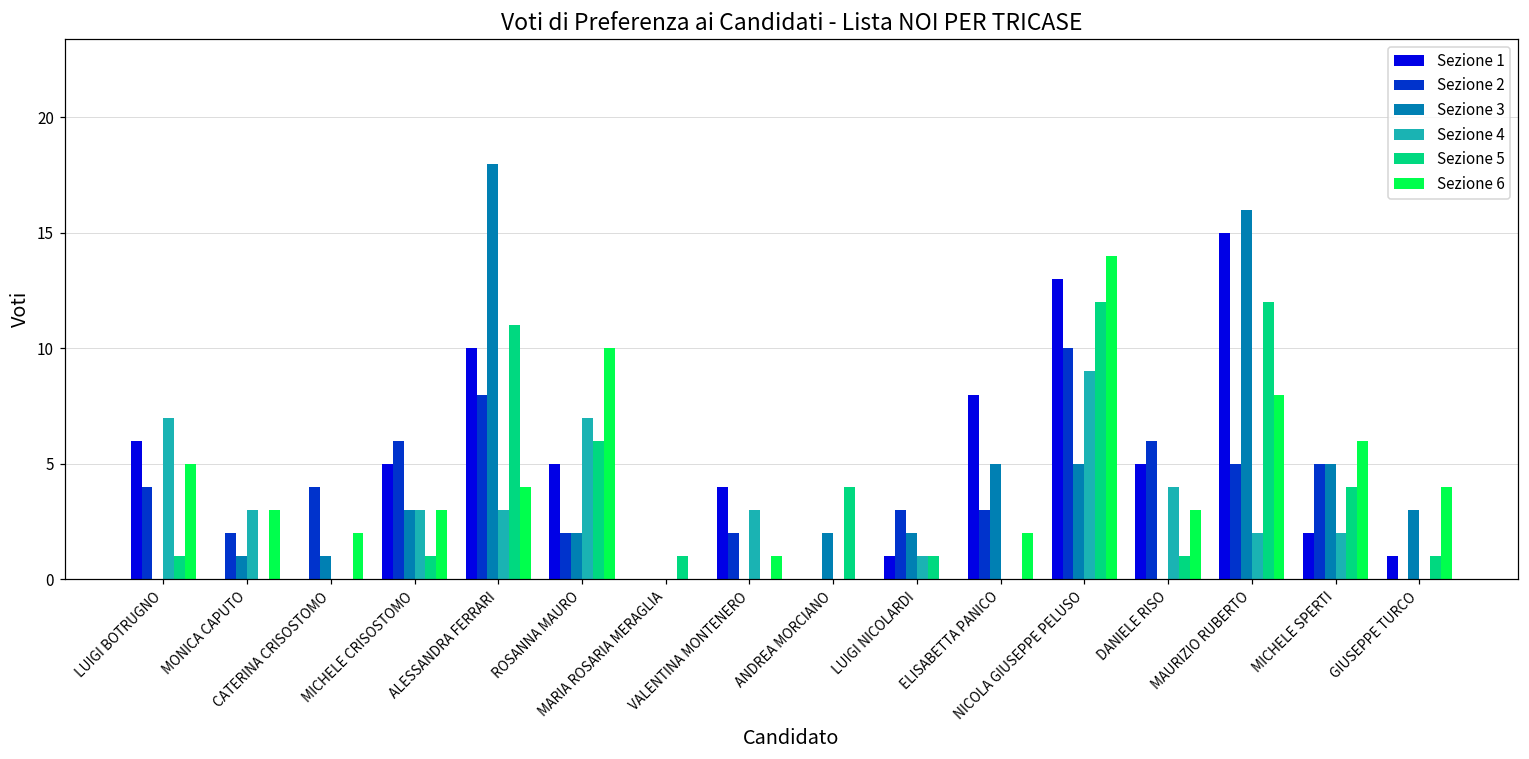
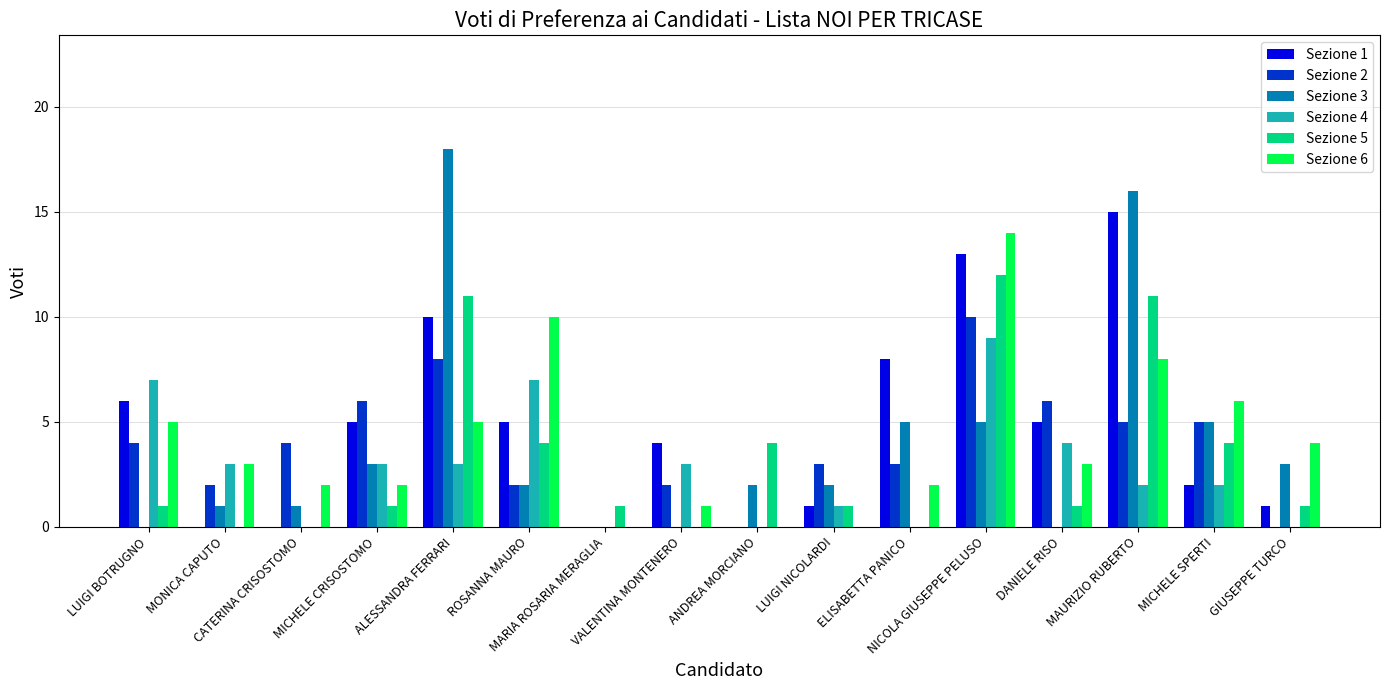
  {
    "Sezione 5": {
      "LUIGI BOTRUGNO": 1,
      "MONICA CAPUTO": 0,
      "CATERINA CRISOSTOMO": 0,
      "MICHELE CRISOSTOMO": 1,
      "ALESSANDRA FERRARI": 11,
-     "ROSANNA MAURO": 6,
+     "ROSANNA MAURO": 4,
      "MARIA ROSARIA MERAGLIA": 1,
      "VALENTINA MONTENERO": 0,
      "ANDREA MORCIANO": 4,
      "LUIGI NICOLARDI": 1,
      "ELISABETTA PANICO": 0,
      "NICOLA GIUSEPPE PELUSO": 12,
      "DANIELE RISO": 1,
-     "MAURIZIO RUBERTO": 12,
+     "MAURIZIO RUBERTO": 11,
      "MICHELE SPERTI": 4,
      "GIUSEPPE TURCO": 1
    },
    "Sezione 6": {
      "LUIGI BOTRUGNO": 5,
      "MONICA CAPUTO": 3,
      "CATERINA CRISOSTOMO": 2,
-     "MICHELE CRISOSTOMO": 3,
-     "ALESSANDRA FERRARI": 4,
+     "MICHELE CRISOSTOMO": 2,
+     "ALESSANDRA FERRARI": 5,
      "ROSANNA MAURO": 10,
      "MARIA ROSARIA MERAGLIA": 0,
      "VALENTINA MONTENERO": 1,
      "ANDREA MORCIANO": 0,
      "LUIGI NICOLARDI": 0,
      "ELISABETTA PANICO": 2,
      "NICOLA GIUSEPPE PELUSO": 14,
      "DANIELE RISO": 3,
      "MAURIZIO RUBERTO": 8,
      "MICHELE SPERTI": 6,
      "GIUSEPPE TURCO": 4
    }
  }
